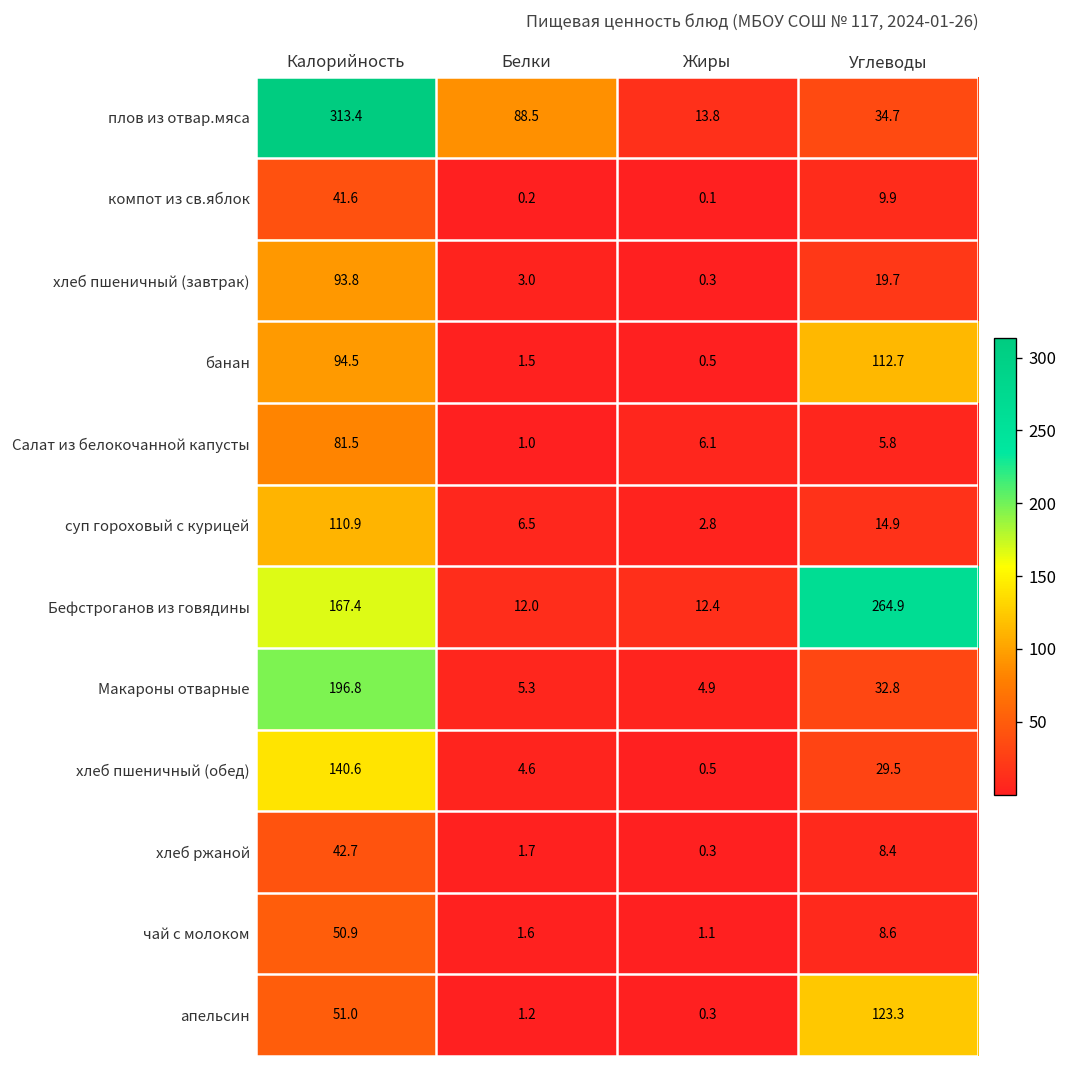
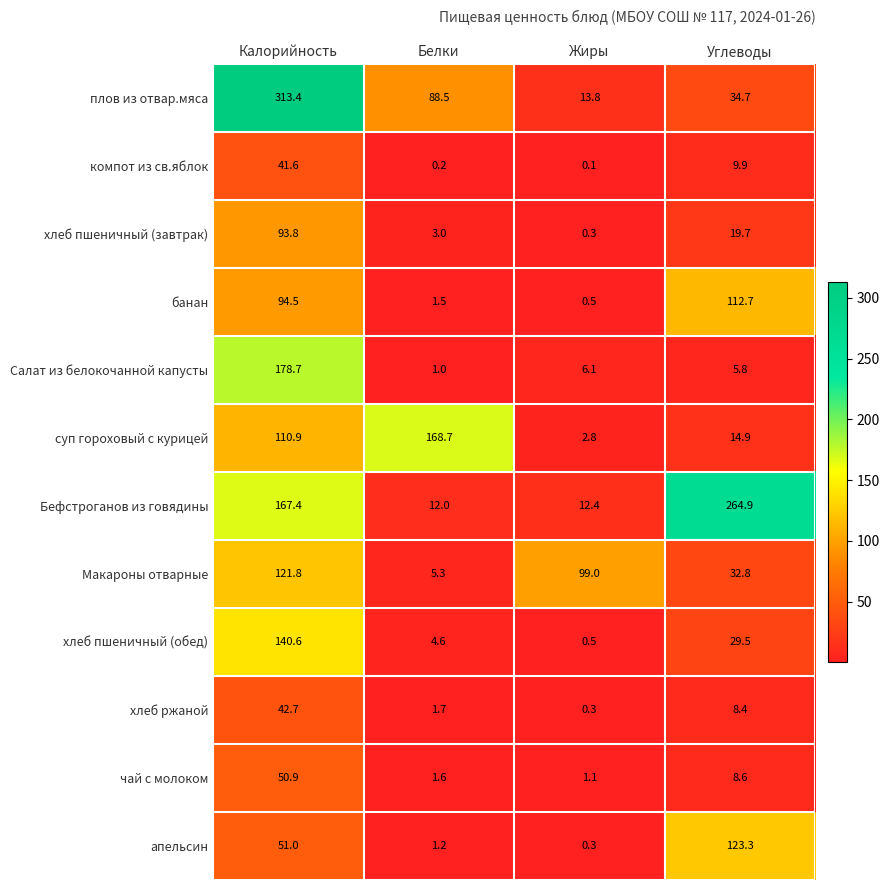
  {
    "плов из отвар.мяса": {
      "Калорийность": 313.4,
      "Белки": 88.5,
      "Жиры": 13.8,
      "Углеводы": 34.7
    },
    "компот из св.яблок": {
      "Калорийность": 41.6,
      "Белки": 0.2,
      "Жиры": 0.1,
      "Углеводы": 9.9
    },
    "хлеб пшеничный (завтрак)": {
      "Калорийность": 93.8,
      "Белки": 3.0,
      "Жиры": 0.3,
      "Углеводы": 19.7
    },
    "банан": {
      "Калорийность": 94.5,
      "Белки": 1.5,
      "Жиры": 0.5,
      "Углеводы": 112.7
    },
    "Салат из белокочанной капусты": {
-     "Калорийность": 81.5,
+     "Калорийность": 178.7,
      "Белки": 1.0,
      "Жиры": 6.1,
      "Углеводы": 5.8
    },
    "суп гороховый с курицей": {
      "Калорийность": 110.9,
-     "Белки": 6.5,
+     "Белки": 168.7,
      "Жиры": 2.8,
      "Углеводы": 14.9
    },
    "Бефстроганов из говядины": {
      "Калорийность": 167.4,
      "Белки": 12.0,
      "Жиры": 12.4,
      "Углеводы": 264.9
    },
    "Макароны отварные": {
-     "Калорийность": 196.8,
+     "Калорийность": 121.8,
      "Белки": 5.3,
-     "Жиры": 4.9,
+     "Жиры": 99.0,
      "Углеводы": 32.8
    },
    "хлеб пшеничный (обед)": {
      "Калорийность": 140.6,
      "Белки": 4.6,
      "Жиры": 0.5,
      "Углеводы": 29.5
    },
    "хлеб ржаной": {
      "Калорийность": 42.7,
      "Белки": 1.7,
      "Жиры": 0.3,
      "Углеводы": 8.4
    },
    "чай с молоком": {
      "Калорийность": 50.9,
      "Белки": 1.6,
      "Жиры": 1.1,
      "Углеводы": 8.6
    },
    "апельсин": {
      "Калорийность": 51.0,
      "Белки": 1.2,
      "Жиры": 0.3,
      "Углеводы": 123.3
    }
  }
